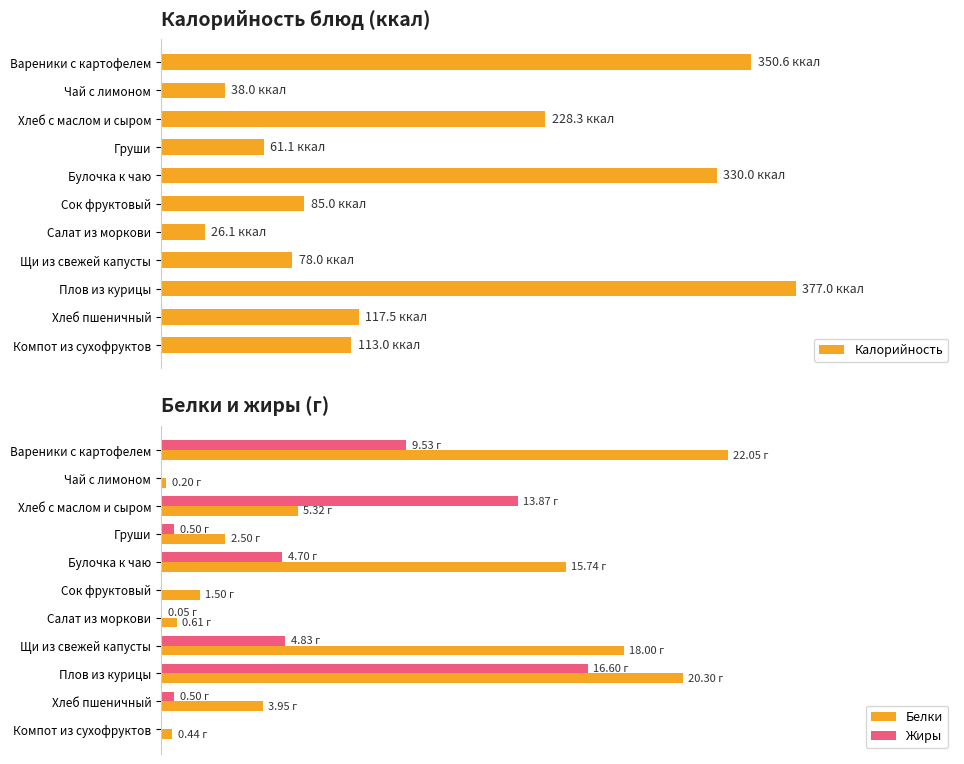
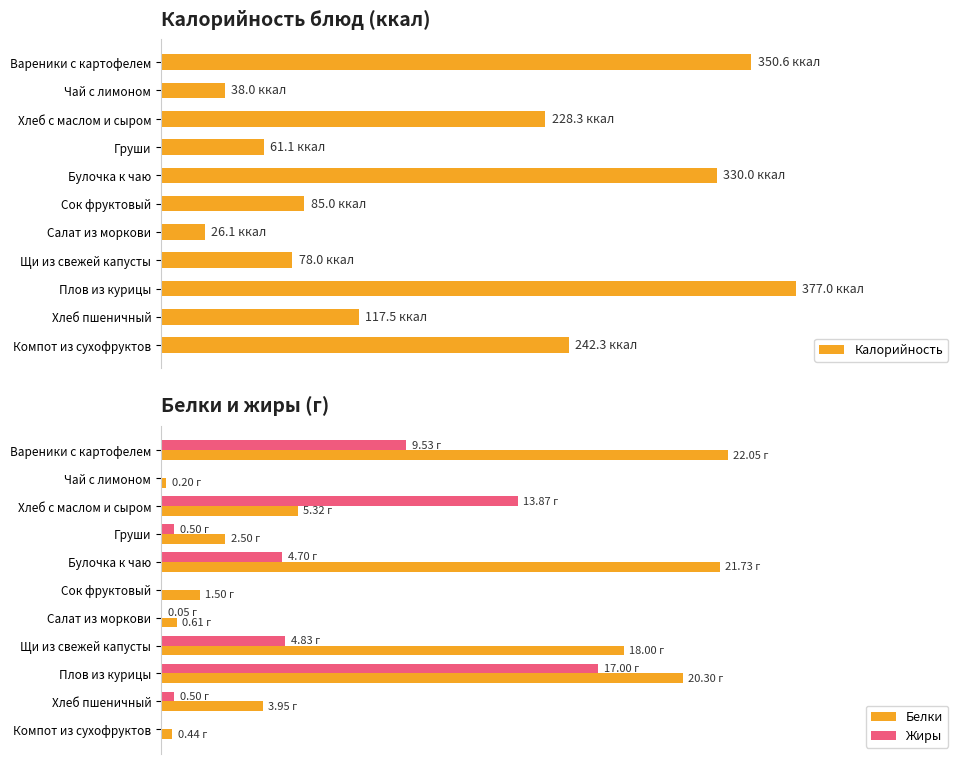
  {
    "Калорийность блюд (ккал)": {
      "Вареники с картофелем": 350.6,
      "Чай с лимоном": 38.0,
      "Хлеб с маслом и сыром": 228.3,
      "Груши": 61.1,
      "Булочка к чаю": 330.0,
      "Сок фруктовый": 85.0,
      "Салат из моркови": 26.1,
      "Щи из свежей капусты": 78.0,
      "Плов из курицы": 377.0,
      "Хлеб пшеничный": 117.5,
-     "Компот из сухофруктов": 113.0
+     "Компот из сухофруктов": 242.3
    },
    "Белки и жиры (г)": {
      "Белки": {
        "Вареники с картофелем": 22.05,
        "Чай с лимоном": 0.20,
        "Хлеб с маслом и сыром": 5.32,
        "Груши": 2.50,
-       "Булочка к чаю": 15.74,
+       "Булочка к чаю": 21.73,
        "Сок фруктовый": 1.50,
        "Салат из моркови": 0.61,
        "Щи из свежей капусты": 18.00,
        "Плов из курицы": 20.30,
        "Хлеб пшеничный": 3.95,
        "Компот из сухофруктов": 0.44
      },
      "Жиры": {
        "Вареники с картофелем": 9.53,
        "Хлеб с маслом и сыром": 13.87,
        "Груши": 0.50,
        "Булочка к чаю": 4.70,
        "Салат из моркови": 0.05,
        "Щи из свежей капусты": 4.83,
-       "Плов из курицы": 16.60,
+       "Плов из курицы": 17.00,
        "Хлеб пшеничный": 0.50
      }
    }
  }
